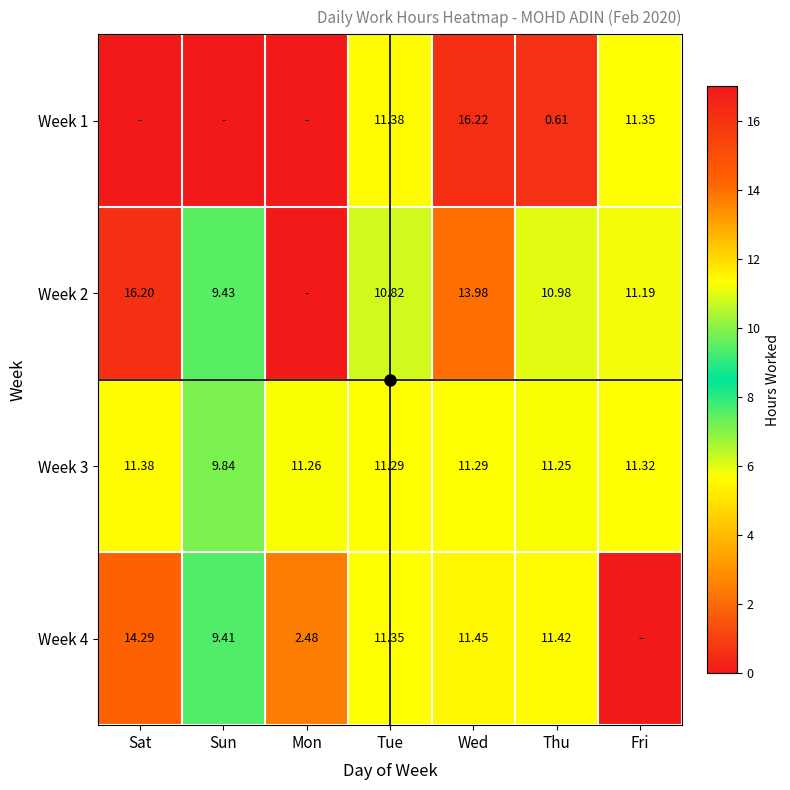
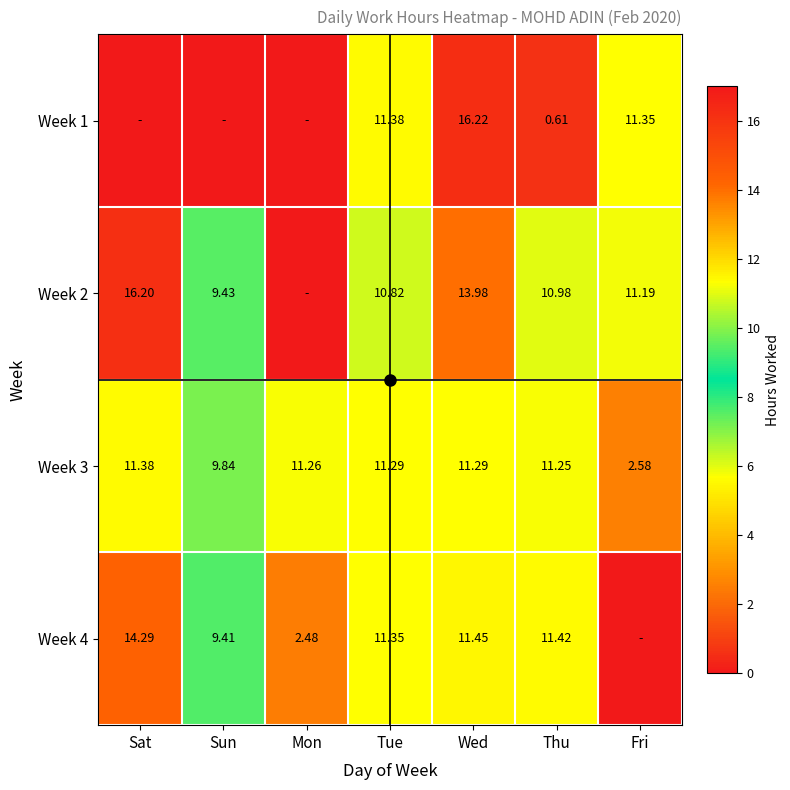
  {
    "Week 1": {
      "Tue": 11.38,
      "Wed": 16.22,
      "Thu": 0.61,
      "Fri": 11.35
    },
    "Week 2": {
      "Sat": 16.20,
      "Sun": 9.43,
      "Tue": 10.82,
      "Wed": 13.98,
      "Thu": 10.98,
      "Fri": 11.19
    },
    "Week 3": {
      "Sat": 11.38,
      "Sun": 9.84,
      "Mon": 11.26,
      "Tue": 11.29,
      "Wed": 11.29,
      "Thu": 11.25,
-     "Fri": 11.32
+     "Fri": 2.58
    },
    "Week 4": {
      "Sat": 14.29,
      "Sun": 9.41,
      "Mon": 2.48,
      "Tue": 11.35,
      "Wed": 11.45,
      "Thu": 11.42
    }
  }
